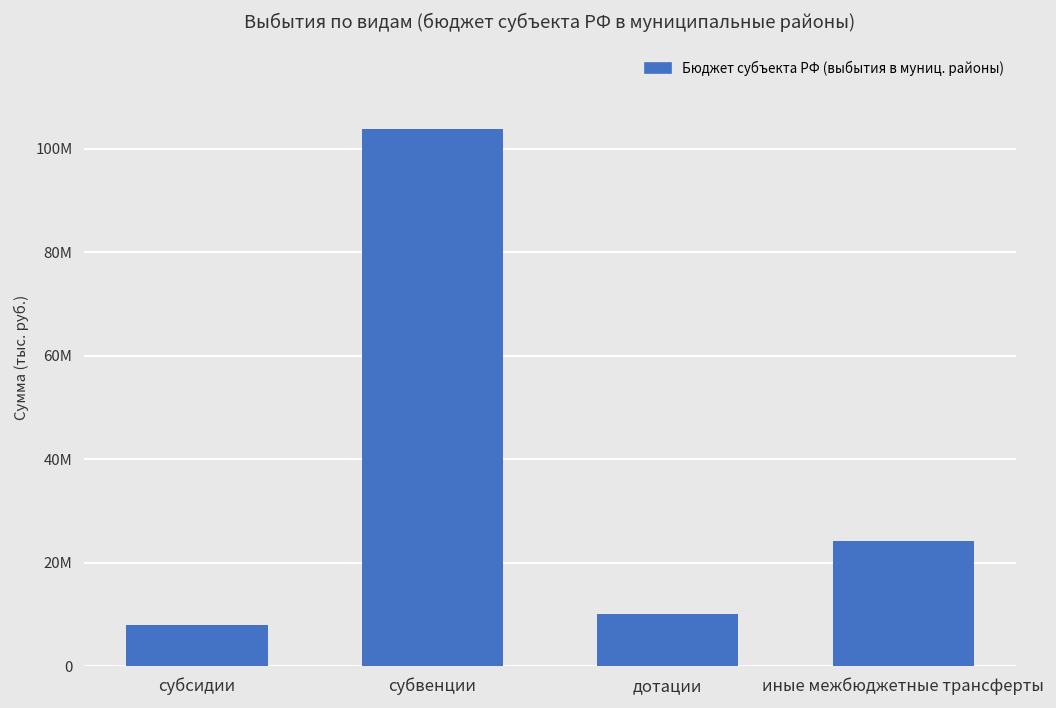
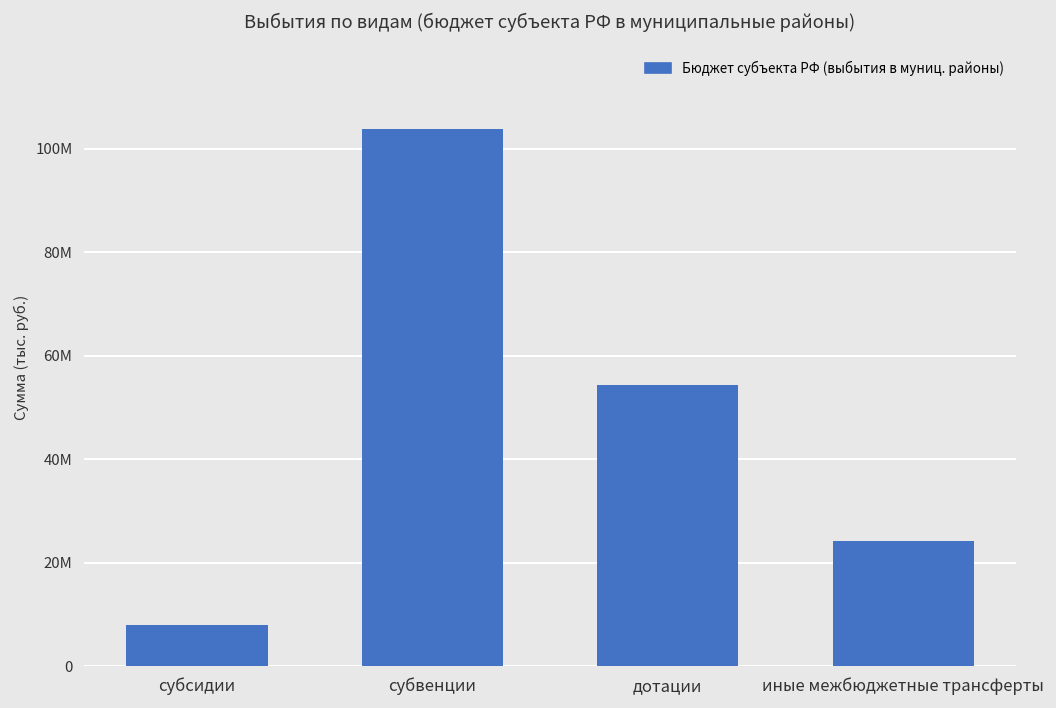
  {
    "субсидии": 8000000,
    "субвенции": 104000000,
-   "дотации": 10000000,
+   "дотации": 54000000,
    "иные межбюджетные трансферты": 24000000
  }
